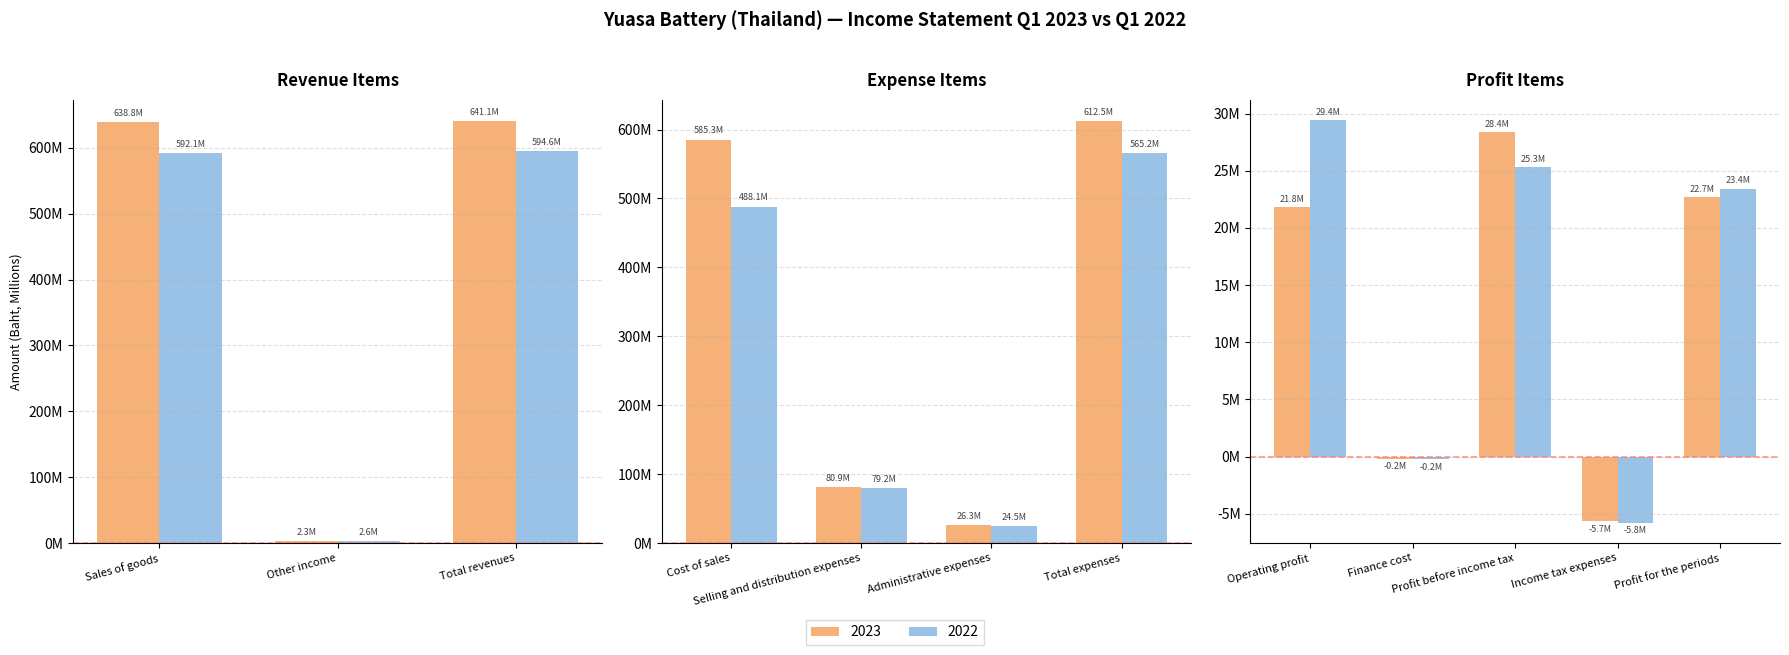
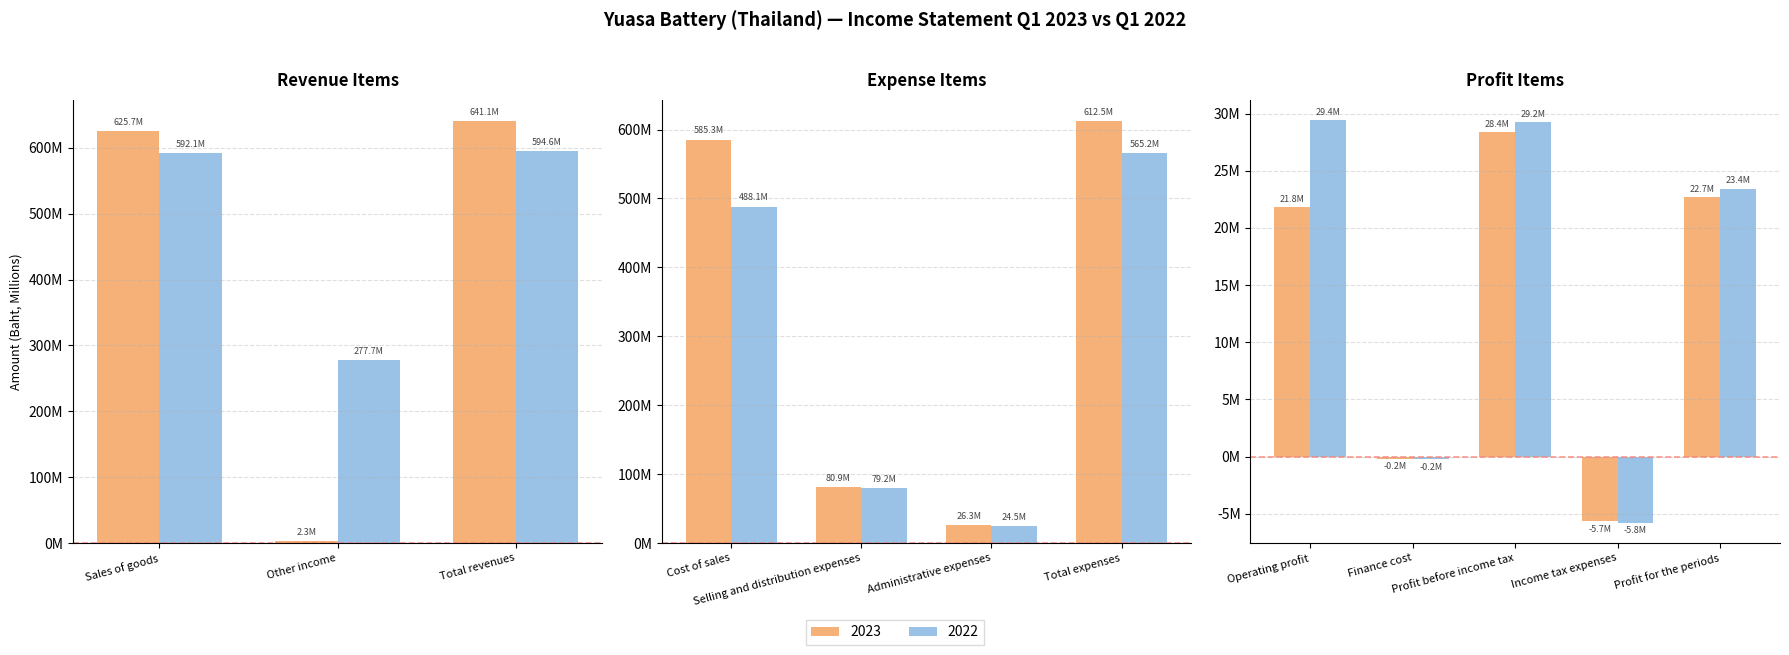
  {
    "Revenue Items": {
      "2023": {
-       "Sales of goods": "638.8M",
+       "Sales of goods": "625.7M",
        "Other income": "2.3M",
        "Total revenues": "641.1M"
      },
      "2022": {
        "Sales of goods": "592.1M",
-       "Other income": "2.6M",
+       "Other income": "277.7M",
        "Total revenues": "594.6M"
      }
    },
    "Expense Items": {
      "2023": {
        "Cost of sales": "585.3M",
        "Selling and distribution expenses": "80.9M",
        "Administrative expenses": "26.3M",
        "Total expenses": "612.5M"
      },
      "2022": {
        "Cost of sales": "488.1M",
        "Selling and distribution expenses": "79.2M",
        "Administrative expenses": "24.5M",
        "Total expenses": "565.2M"
      }
    },
    "Profit Items": {
      "2023": {
        "Operating profit": "21.8M",
        "Finance cost": "-0.2M",
        "Profit before income tax": "28.4M",
        "Income tax expenses": "-5.7M",
        "Profit for the periods": "22.7M"
      },
      "2022": {
        "Operating profit": "29.4M",
        "Finance cost": "-0.2M",
-       "Profit before income tax": "25.3M",
+       "Profit before income tax": "29.2M",
        "Income tax expenses": "-5.8M",
        "Profit for the periods": "23.4M"
      }
    }
  }
